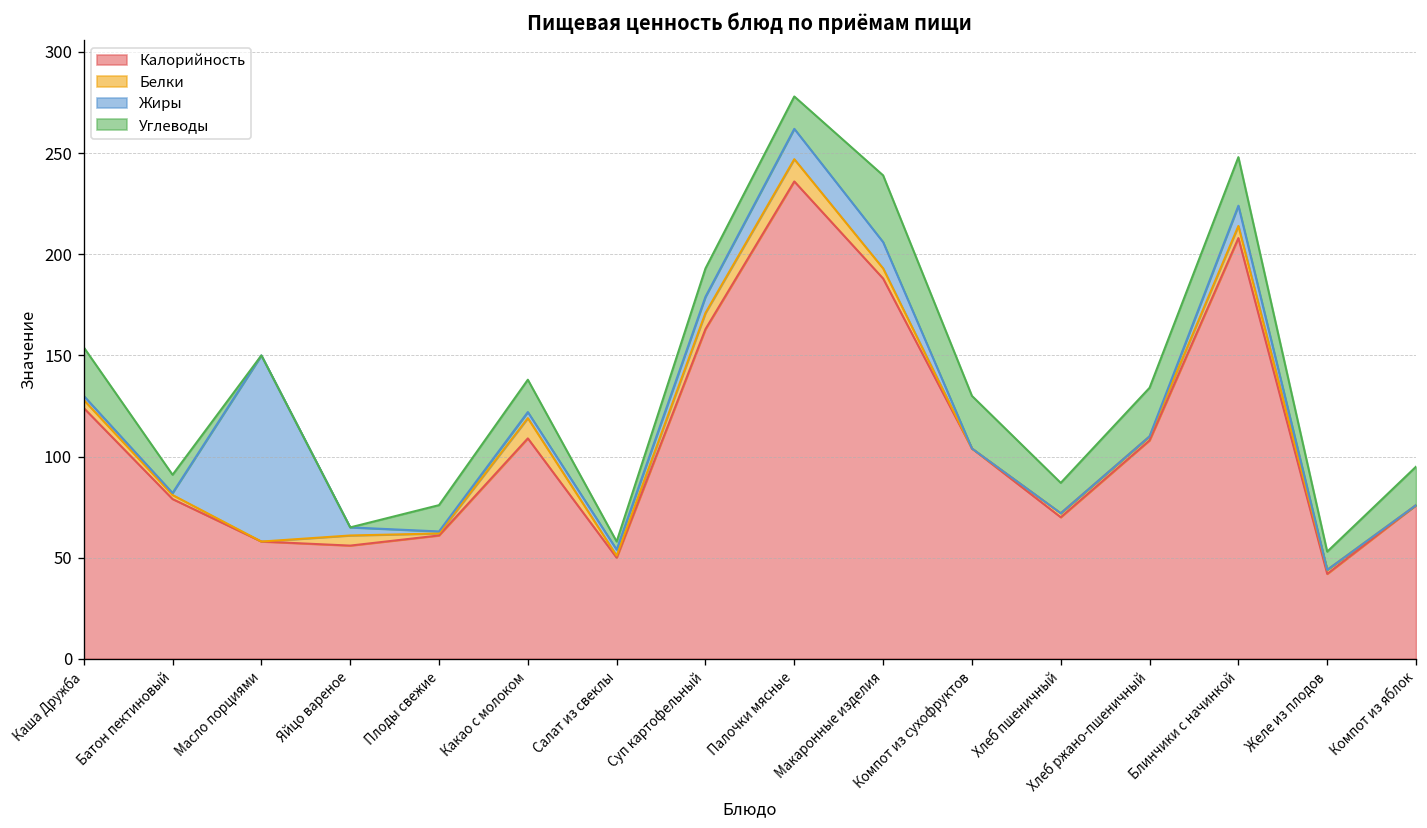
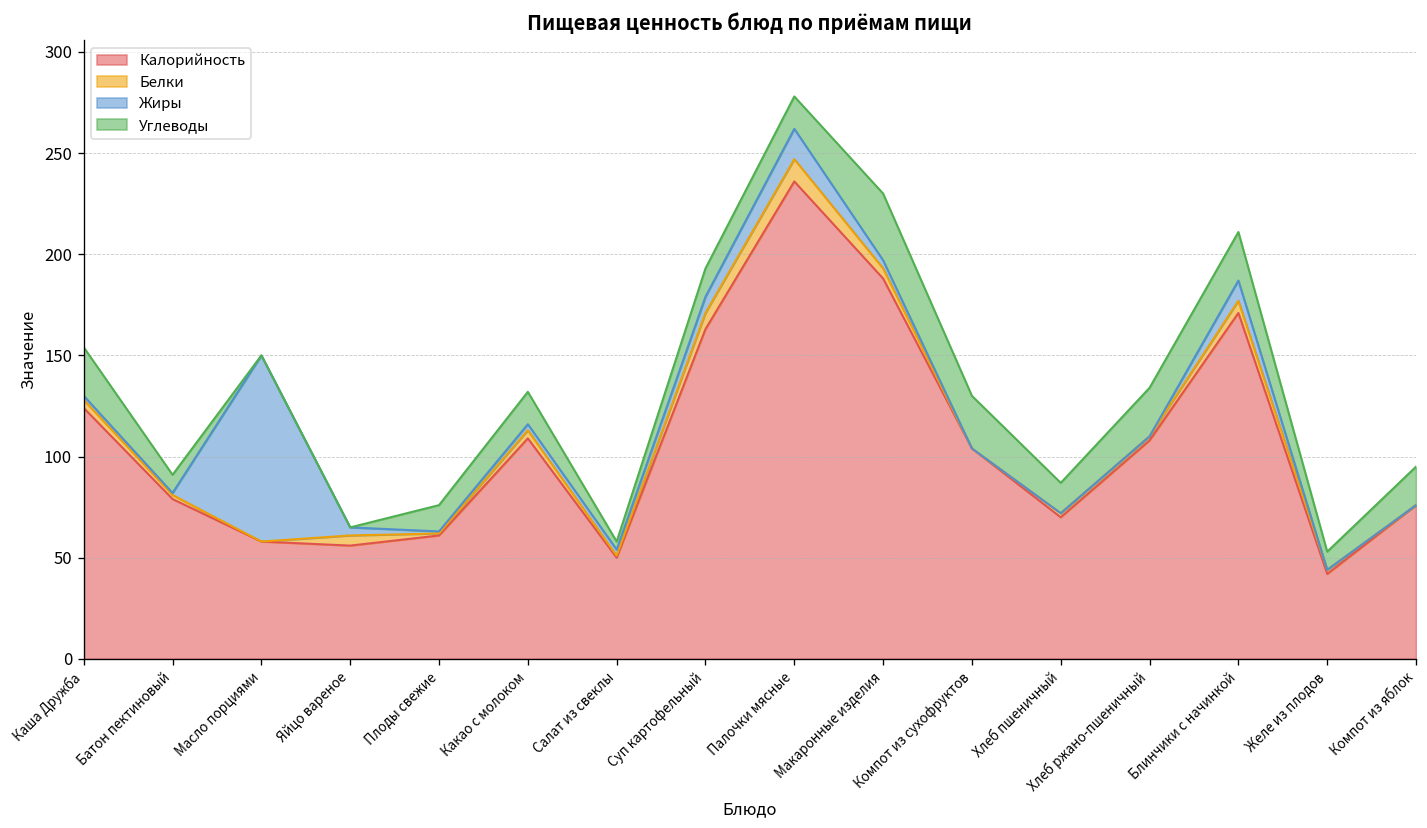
  {
    "Калорийность": {
      "Каша Дружба": 124,
      "Батон пектиновый": 79,
      "Яйцо вареное": 56,
      "Какао с молоком": 109,
      "Суп картофельный": 163,
      "Палочки мясные": 236,
      "Макаронные изделия": 188,
      "Хлеб пшеничный": 70,
      "Хлеб ржано-пшеничный": 108,
-     "Блинчики с начинкой": 208,
+     "Блинчики с начинкой": 171,
      "Желе из плодов": 42
    },
    "Белки": {
      "Каша Дружба": 4,
      "Яйцо вареное": 5,
-     "Какао с молоком": 10,
+     "Какао с молоком": 4,
      "Суп картофельный": 8,
      "Палочки мясные": 11,
      "Макаронные изделия": 5,
      "Блинчики с начинкой": 6
    },
    "Жиры": {
      "Каша Дружба": 2,
      "Какао с молоком": 3,
      "Салат из свеклы": 3,
      "Суп картофельный": 8,
      "Палочки мясные": 15,
-     "Макаронные изделия": 13,
+     "Макаронные изделия": 4,
      "Блинчики с начинкой": 10
    },
    "Углеводы": {
      "Каша Дружба": 24,
      "Батон пектиновый": 9,
      "Плоды свежие": 13,
      "Какао с молоком": 16,
      "Салат из свеклы": 4,
      "Суп картофельный": 14,
      "Палочки мясные": 16,
      "Макаронные изделия": 33,
      "Компот из сухофруктов": 26,
      "Хлеб пшеничный": 15,
      "Хлеб ржано-пшеничный": 24,
      "Блинчики с начинкой": 24,
      "Желе из плодов": 9,
      "Компот из яблок": 19
    }
  }
